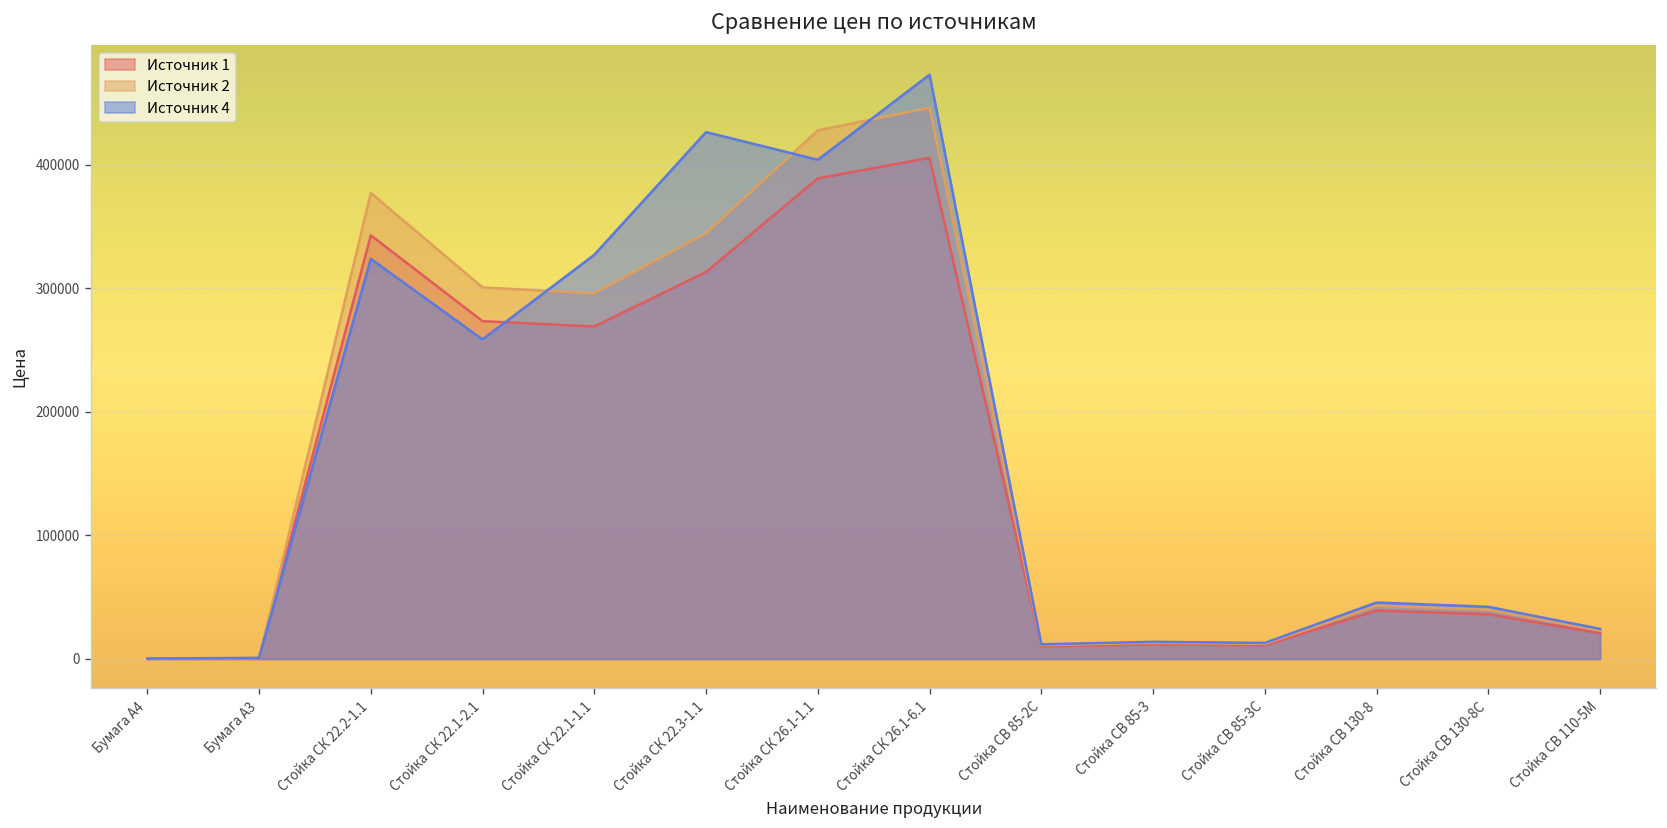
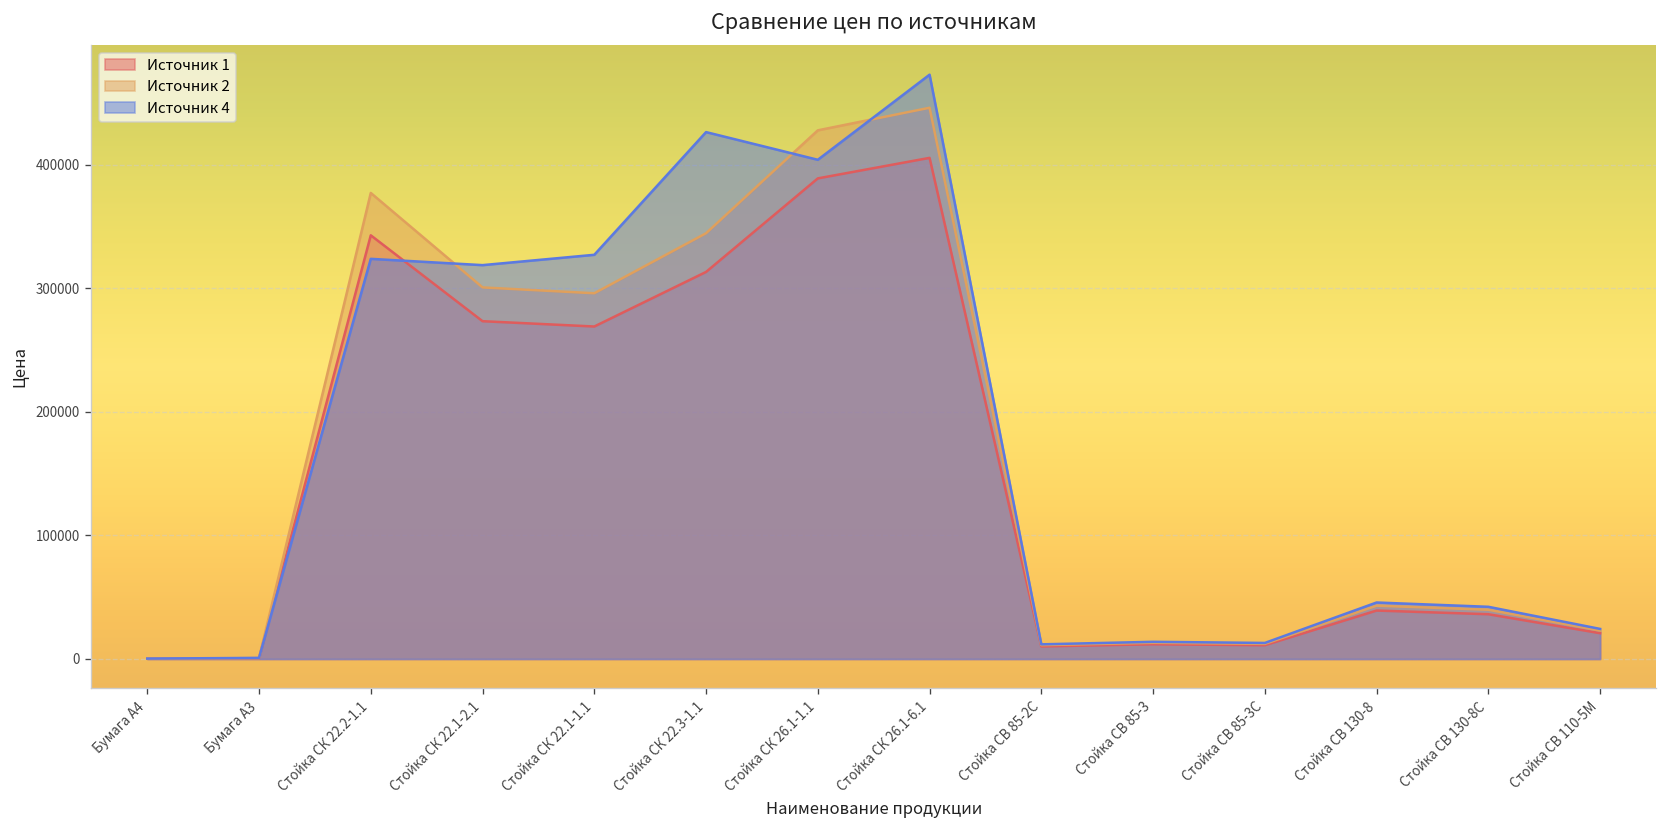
  {
    "Источник 4": {
      "Стойка СК 22.2-1.1": 324000,
-     "Стойка СК 22.1-2.1": 259000,
+     "Стойка СК 22.1-2.1": 319000,
      "Стойка СК 22.1-1.1": 327000,
      "Стойка СК 22.3-1.1": 426000,
      "Стойка СК 26.1-1.1": 404000,
      "Стойка СК 26.1-6.1": 473000,
      "Стойка СВ 130-8": 46000
    }
  }
